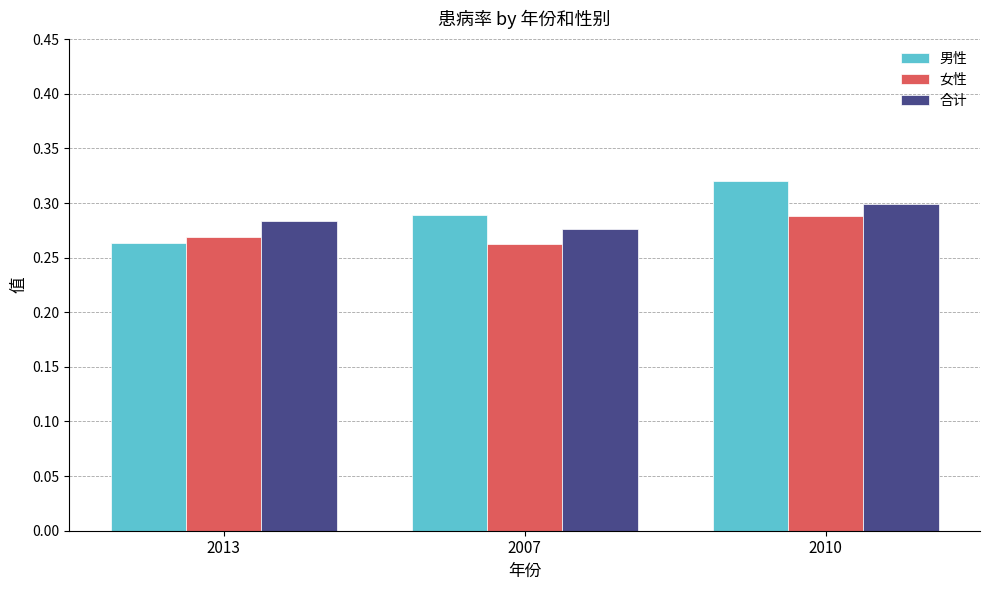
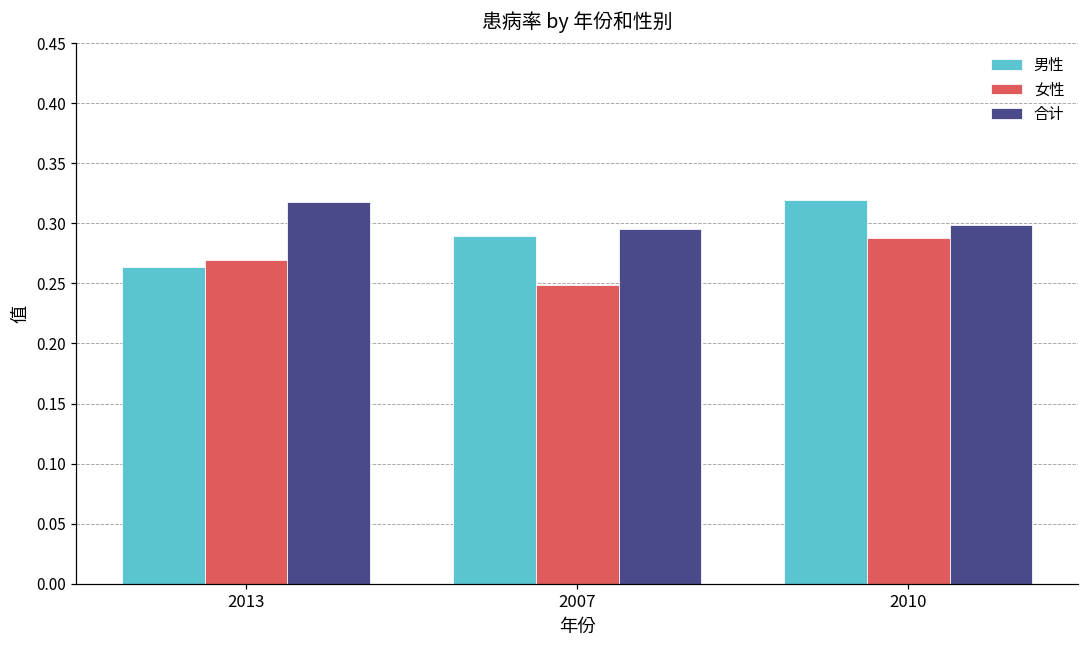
  {
    "男性": {
      "2013": 0.264,
      "2007": 0.289,
      "2010": 0.320
    },
    "女性": {
      "2013": 0.269,
-     "2007": 0.262,
+     "2007": 0.248,
      "2010": 0.288
    },
    "合计": {
-     "2013": 0.284,
-     "2007": 0.276,
+     "2013": 0.318,
+     "2007": 0.295,
      "2010": 0.299
    }
  }
